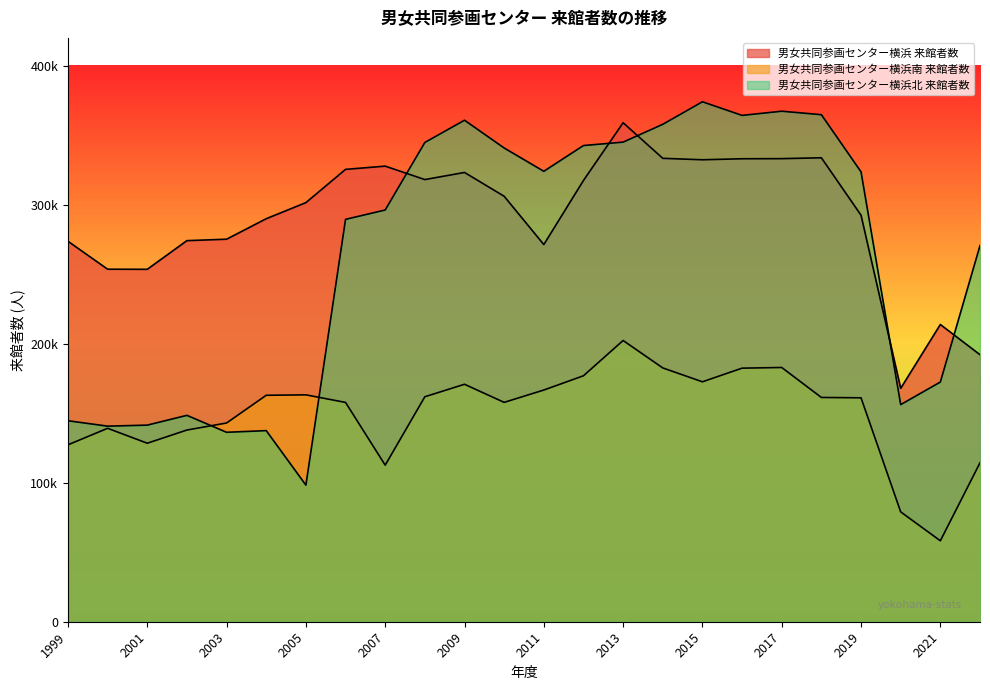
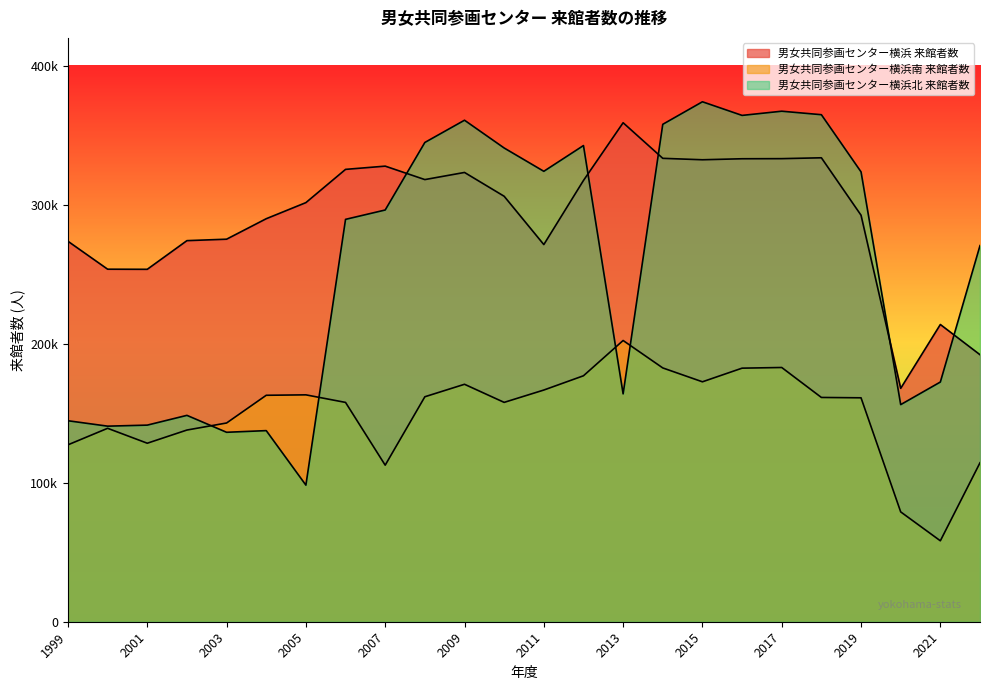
  {
    "男女共同参画センター横浜 来館者数": {
      "1999": 274000,
      "2001": 254000,
      "2003": 275000,
      "2005": 301000,
      "2007": 328000,
      "2009": 323000,
      "2011": 271000,
      "2013": 359000,
      "2015": 332000,
      "2017": 333000,
      "2019": 292000,
      "2021": 214000
    },
    "男女共同参画センター横浜南 来館者数": {
      "1999": 127000,
      "2001": 128000,
      "2003": 143000,
      "2005": 163000,
      "2007": 113000,
      "2009": 171000,
      "2011": 167000,
      "2013": 202000,
      "2015": 173000,
      "2017": 183000,
      "2019": 161000,
      "2021": 58000
    },
    "男女共同参画センター横浜北 来館者数": {
      "1999": 145000,
      "2001": 141000,
      "2003": 136000,
      "2005": 98000,
      "2007": 296000,
      "2009": 361000,
      "2011": 324000,
-     "2013": 345000,
+     "2013": 164000,
      "2015": 374000,
      "2017": 367000,
      "2019": 324000,
      "2021": 172000
    }
  }
